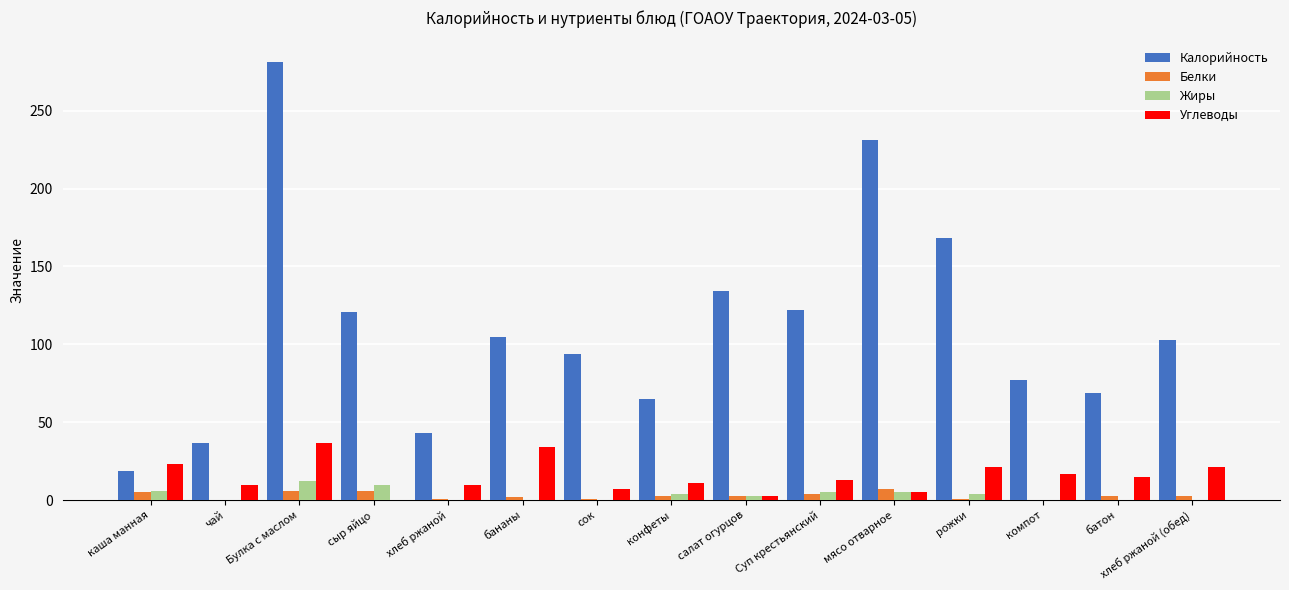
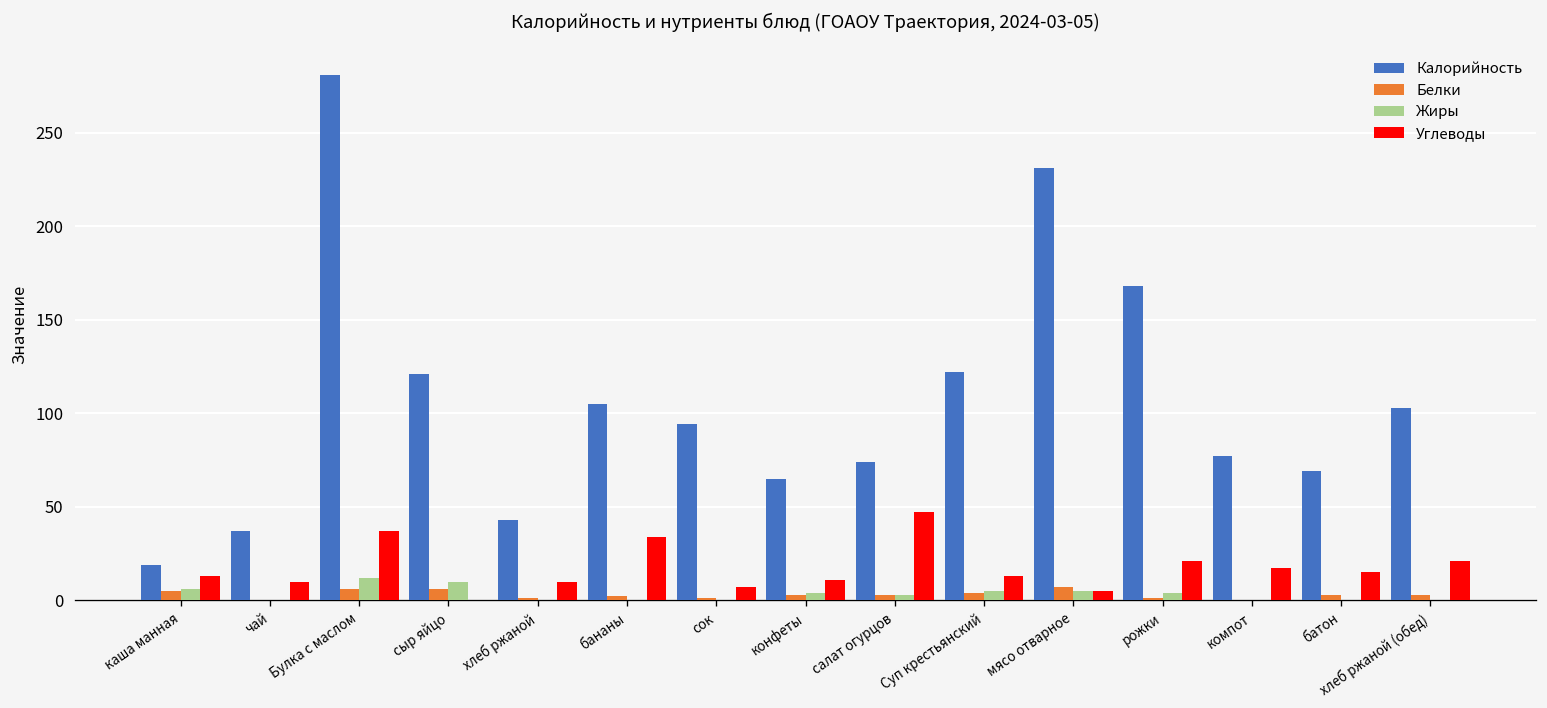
  {
    "Калорийность": {
      "каша манная": 19,
      "чай": 37,
      "Булка с маслом": 281,
      "сыр яйцо": 121,
      "хлеб ржаной": 43,
      "бананы": 105,
      "сок": 94,
      "конфеты": 65,
-     "салат огурцов": 134,
+     "салат огурцов": 74,
      "Суп крестьянский": 122,
      "мясо отварное": 231,
      "рожки": 168,
      "компот": 77,
      "батон": 69,
      "хлеб ржаной (обед)": 103
    },
    "Белки": {
      "каша манная": 5,
      "чай": 0,
      "Булка с маслом": 6,
      "сыр яйцо": 6,
      "бананы": 2,
      "конфеты": 3,
      "салат огурцов": 3,
      "Суп крестьянский": 4,
      "мясо отварное": 7,
      "компот": 0,
      "батон": 3,
      "хлеб ржаной (обед)": 3
    },
    "Жиры": {
      "каша манная": 6,
      "чай": 0,
      "Булка с маслом": 12,
      "сыр яйцо": 10,
      "хлеб ржаной": 0,
      "бананы": 0,
      "сок": 0,
      "конфеты": 4,
      "салат огурцов": 3,
      "Суп крестьянский": 5,
      "мясо отварное": 5,
      "рожки": 4,
      "компот": 0,
      "батон": 0,
      "хлеб ржаной (обед)": 0
    },
    "Углеводы": {
-     "каша манная": 23,
+     "каша манная": 13,
      "чай": 10,
      "Булка с маслом": 37,
      "сыр яйцо": 0,
      "хлеб ржаной": 10,
      "бананы": 34,
      "сок": 7,
      "конфеты": 11,
-     "салат огурцов": 3,
+     "салат огурцов": 47,
      "Суп крестьянский": 13,
      "мясо отварное": 5,
      "рожки": 21,
      "компот": 17,
      "батон": 15,
      "хлеб ржаной (обед)": 21
    }
  }
